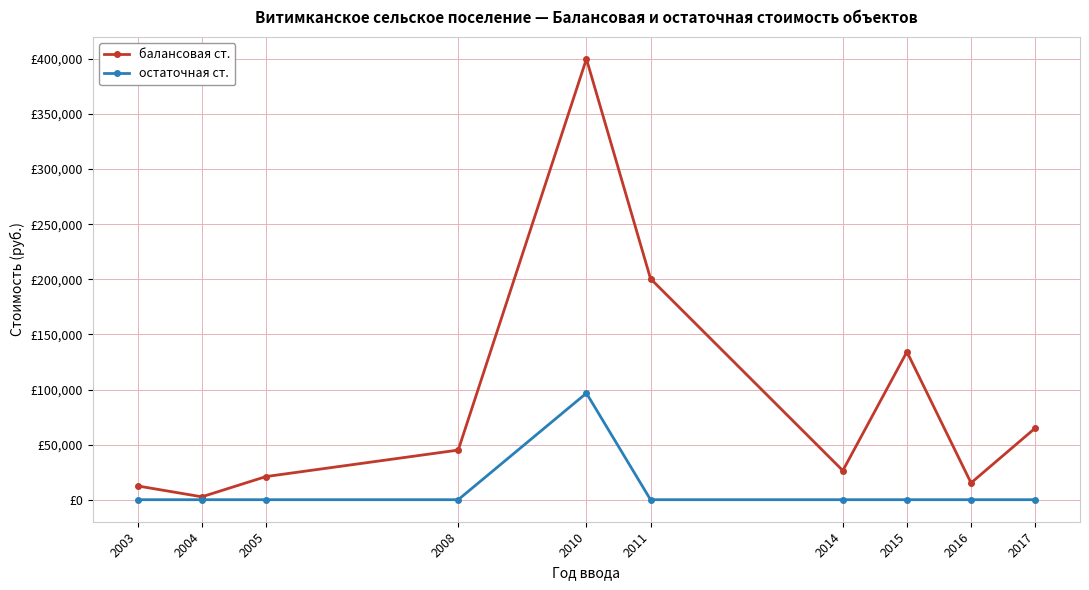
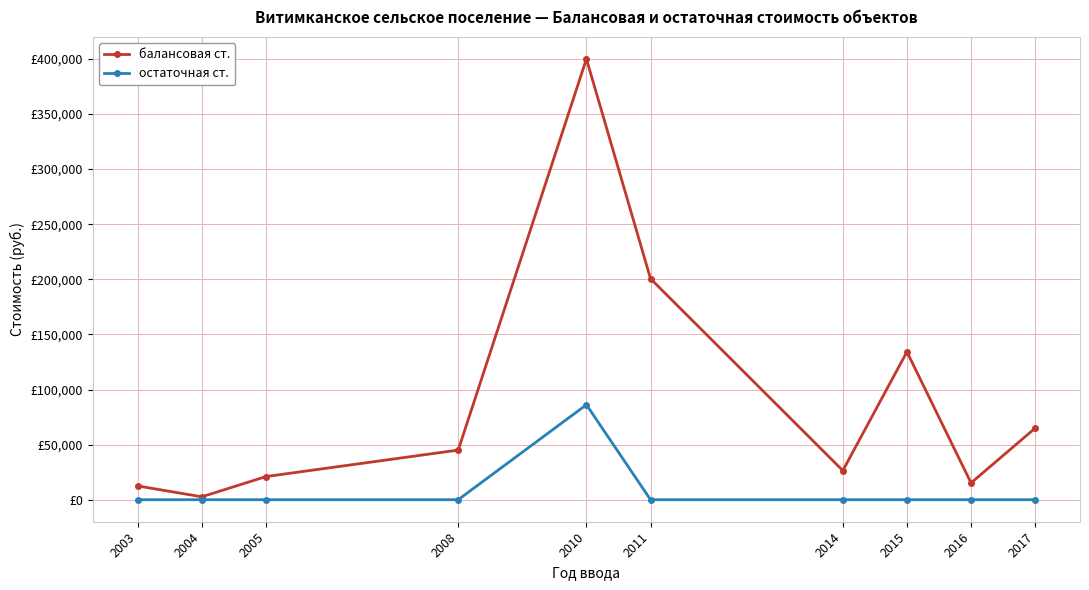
  {
    "балансовая ст.": {
      "2003": "£12,000",
      "2004": "£3,000",
      "2005": "£21,000",
      "2008": "£45,000",
      "2010": "£400,000",
      "2011": "£201,000",
      "2014": "£26,000",
      "2015": "£134,000",
      "2016": "£15,000",
      "2017": "£65,000"
    },
    "остаточная ст.": {
      "2003": "£0",
      "2004": "£0",
      "2005": "£0",
      "2008": "£0",
-     "2010": "£97,000",
+     "2010": "£86,000",
      "2011": "£0",
      "2014": "£0",
      "2015": "£0",
      "2016": "£0",
      "2017": "£0"
    }
  }
